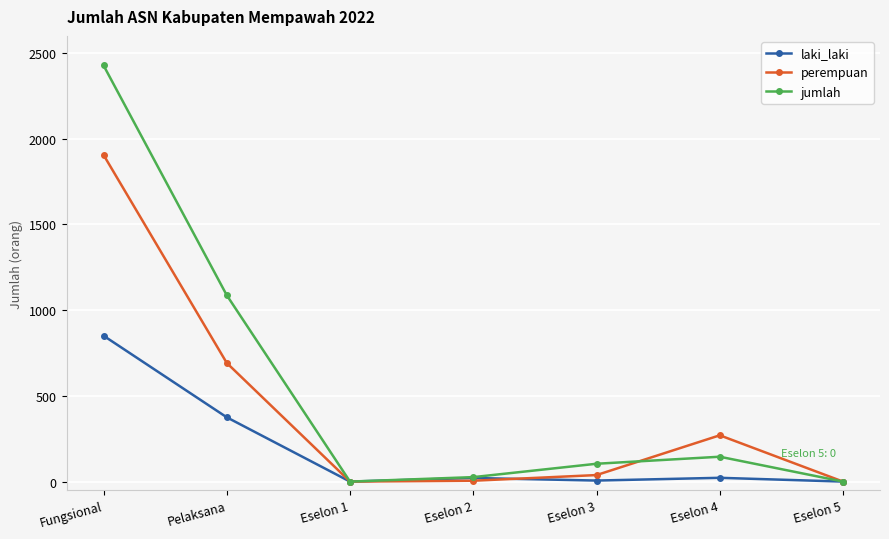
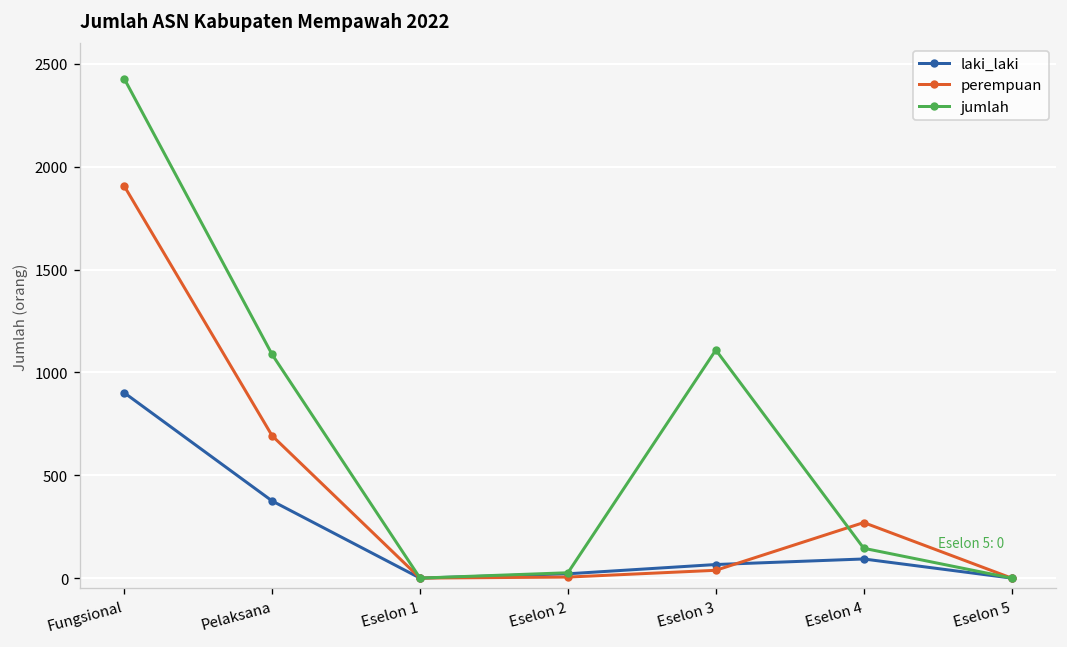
  {
    "laki_laki": {
-     "Fungsional": 850,
+     "Fungsional": 900,
      "Pelaksana": 380,
-     "Eselon 3": 10,
-     "Eselon 4": 20
+     "Eselon 3": 70,
+     "Eselon 4": 90
    },
    "perempuan": {
      "Fungsional": 1910,
      "Pelaksana": 690,
      "Eselon 2": 10,
      "Eselon 3": 40,
      "Eselon 4": 270
    },
    "jumlah": {
      "Fungsional": 2430,
      "Pelaksana": 1090,
-     "Eselon 3": 100,
+     "Eselon 3": 1110,
      "Eselon 4": 150
    }
  }
